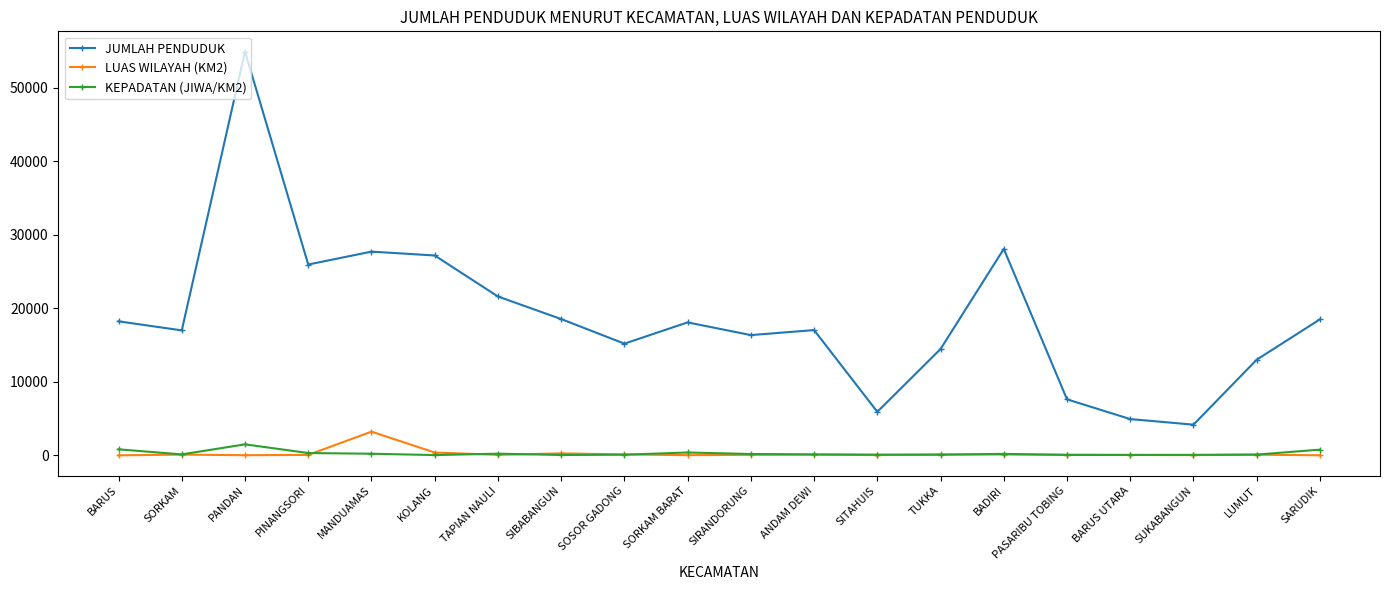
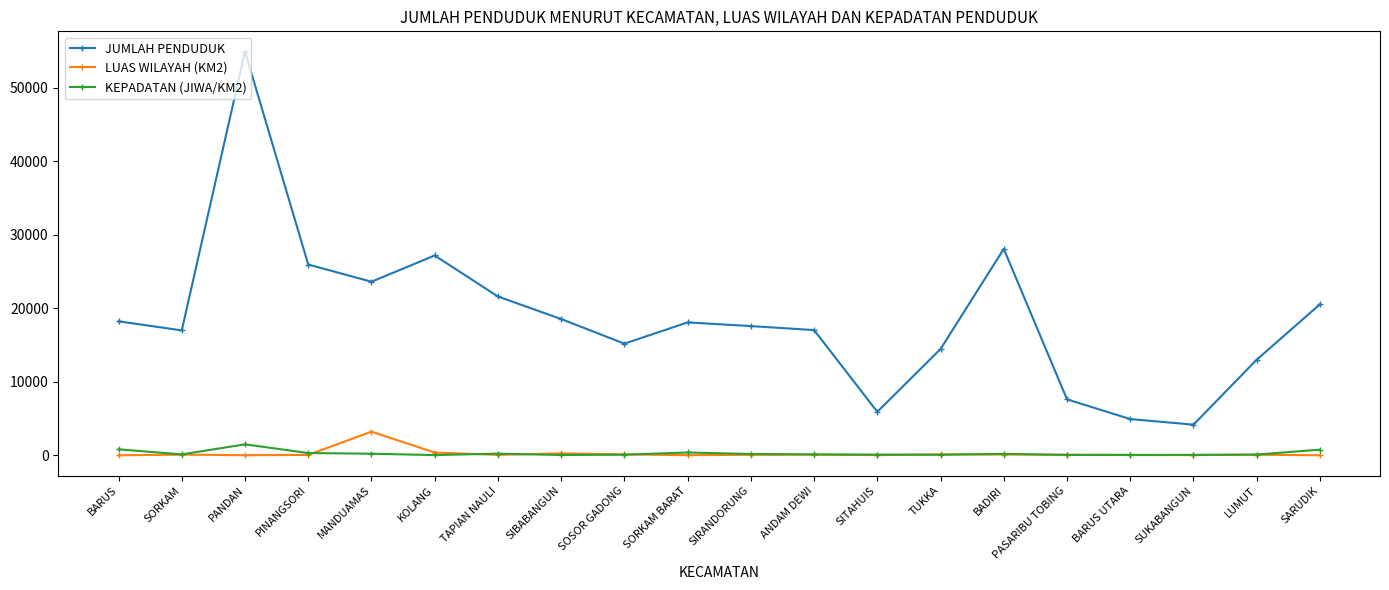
  {
    "JUMLAH PENDUDUK": {
      "BARUS": 18000,
      "SORKAM": 17000,
      "PINANGSORI": 26000,
-     "MANDUAMAS": 28000,
+     "MANDUAMAS": 24000,
      "KOLANG": 27000,
      "TAPIAN NAULI": 22000,
      "SIBABANGUN": 19000,
      "SOSOR GADONG": 15000,
      "SORKAM BARAT": 18000,
-     "SIRANDORUNG": 16000,
+     "SIRANDORUNG": 18000,
      "ANDAM DEWI": 17000,
      "SITAHUIS": 6000,
      "TUKKA": 14000,
      "BADIRI": 28000,
      "PASARIBU TOBING": 8000,
      "BARUS UTARA": 5000,
      "SUKABANGUN": 4000,
      "LUMUT": 13000,
-     "SARUDIK": 19000
+     "SARUDIK": 21000
    },
    "LUAS WILAYAH (KM2)": {
      "BARUS": 0,
      "PANDAN": 0,
      "MANDUAMAS": 3000,
      "KOLANG": 0,
      "SORKAM BARAT": 0,
      "SARUDIK": 0
    },
    "KEPADATAN (JIWA/KM2)": {
      "BARUS": 1000,
      "PANDAN": 2000,
      "MANDUAMAS": 0,
      "KOLANG": 0,
      "SORKAM BARAT": 0,
      "SARUDIK": 1000
    }
  }
